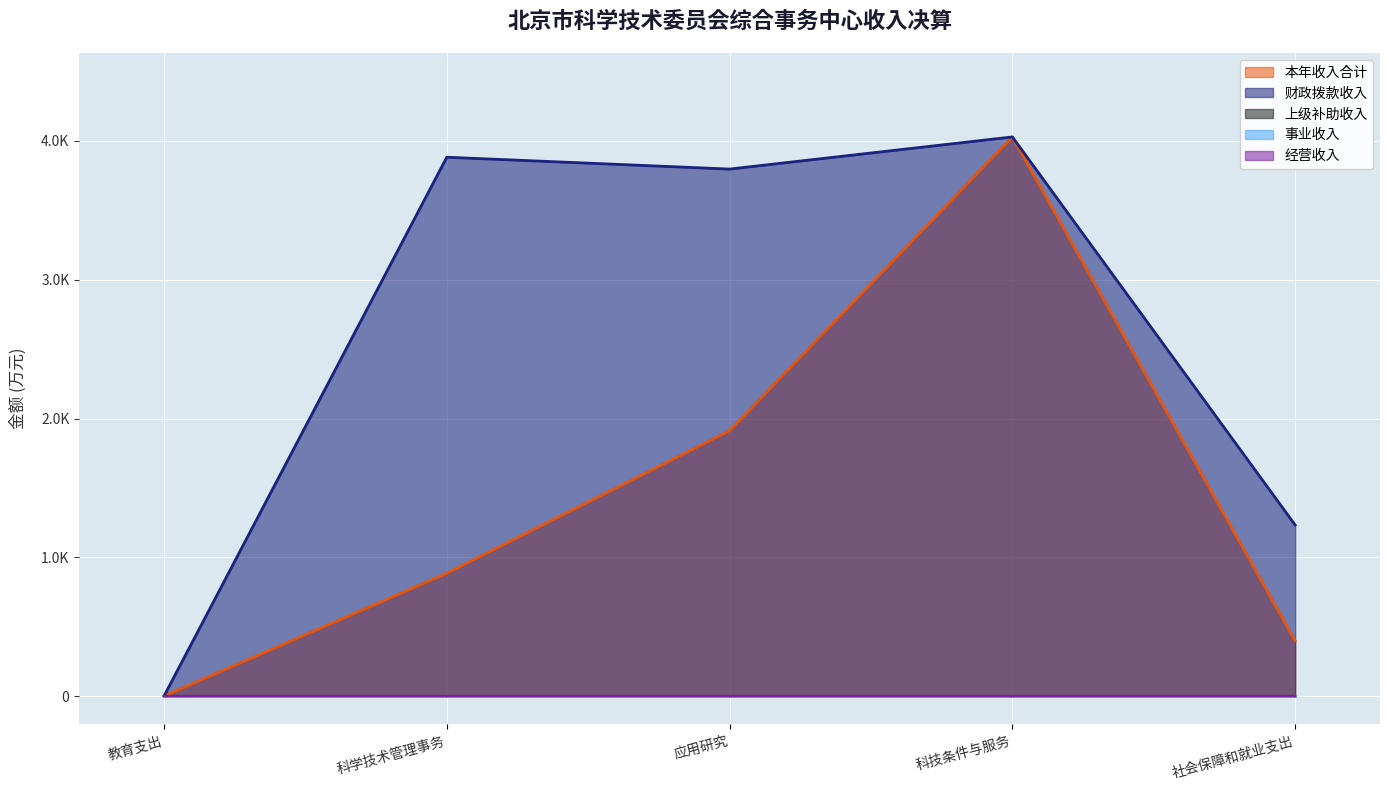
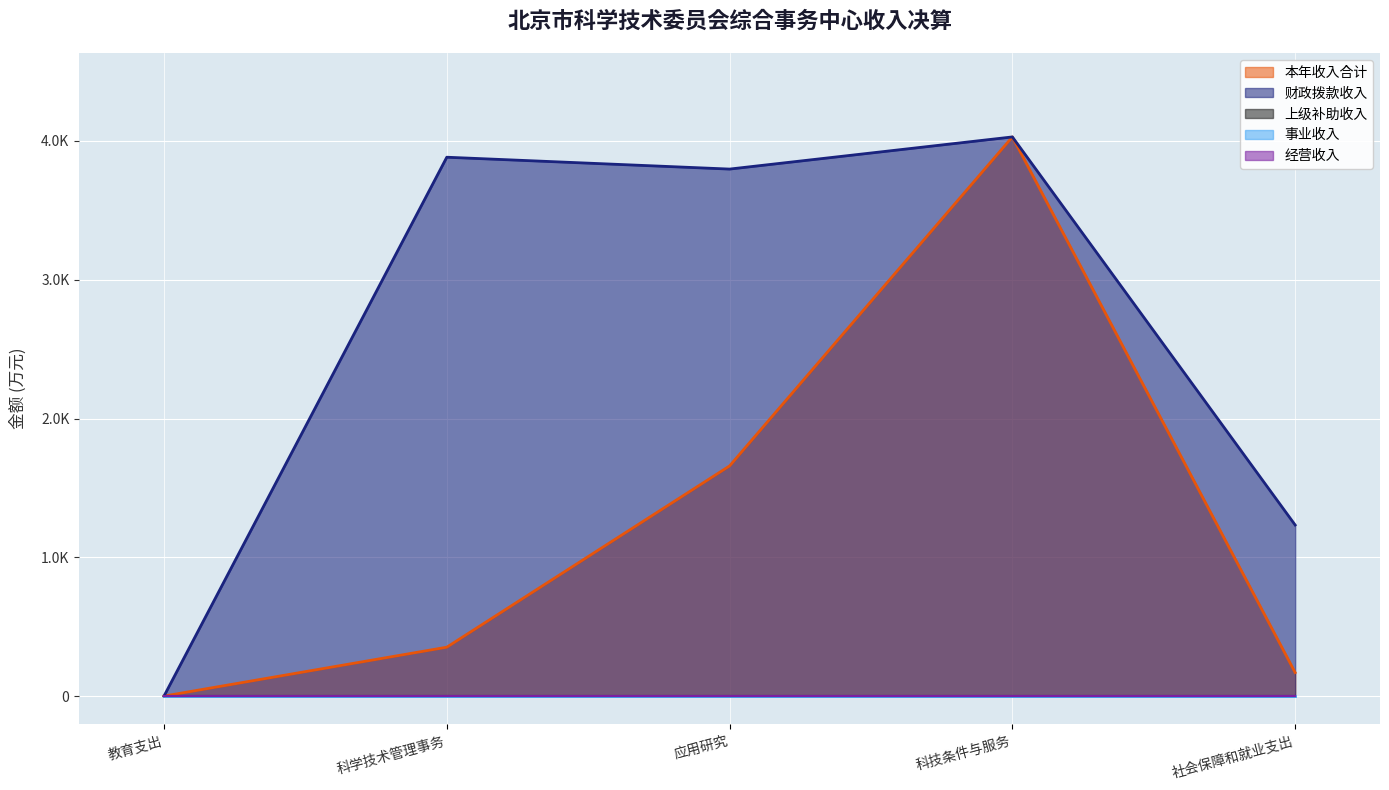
  {
    "本年收入合计": {
-     "科学技术管理事务": 890,
-     "应用研究": 1910,
-     "社会保障和就业支出": 400
+     "科学技术管理事务": 350,
+     "应用研究": 1660,
+     "社会保障和就业支出": 170
    },
    "财政拨款收入": {
      "科学技术管理事务": 3880,
      "应用研究": 3800,
      "社会保障和就业支出": 1230
    },
    "经营收入": {
      "科学技术管理事务": 0,
      "应用研究": 0,
      "科技条件与服务": 0,
      "社会保障和就业支出": 0
    }
  }
